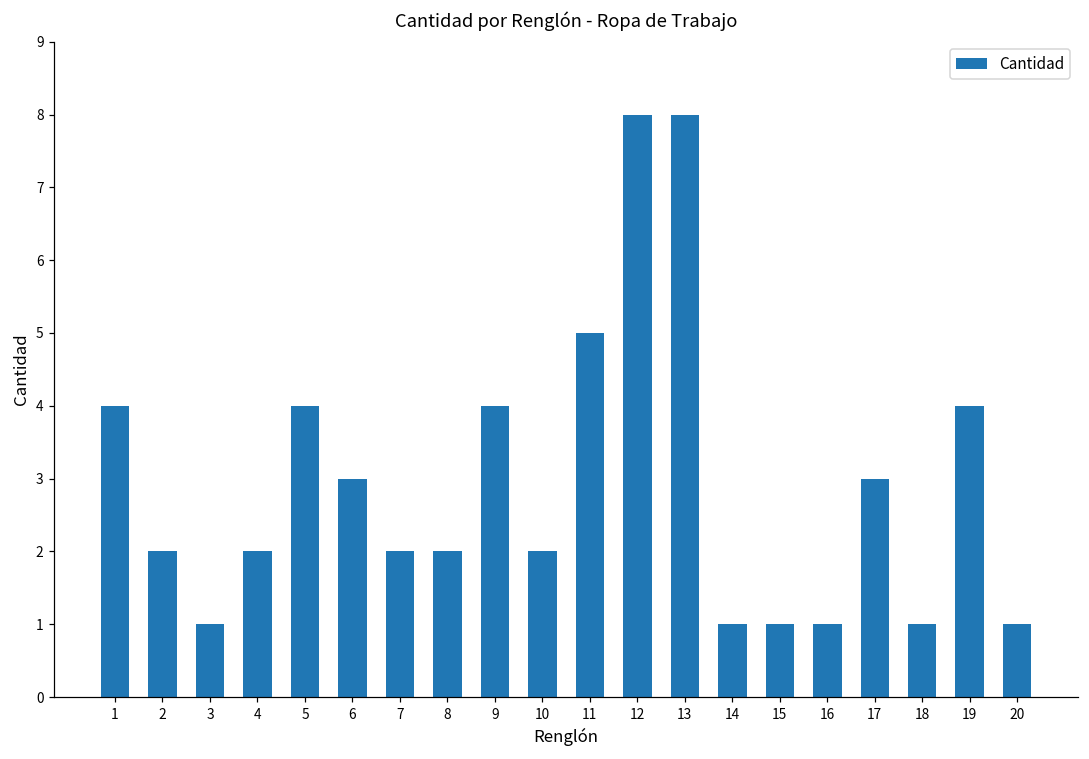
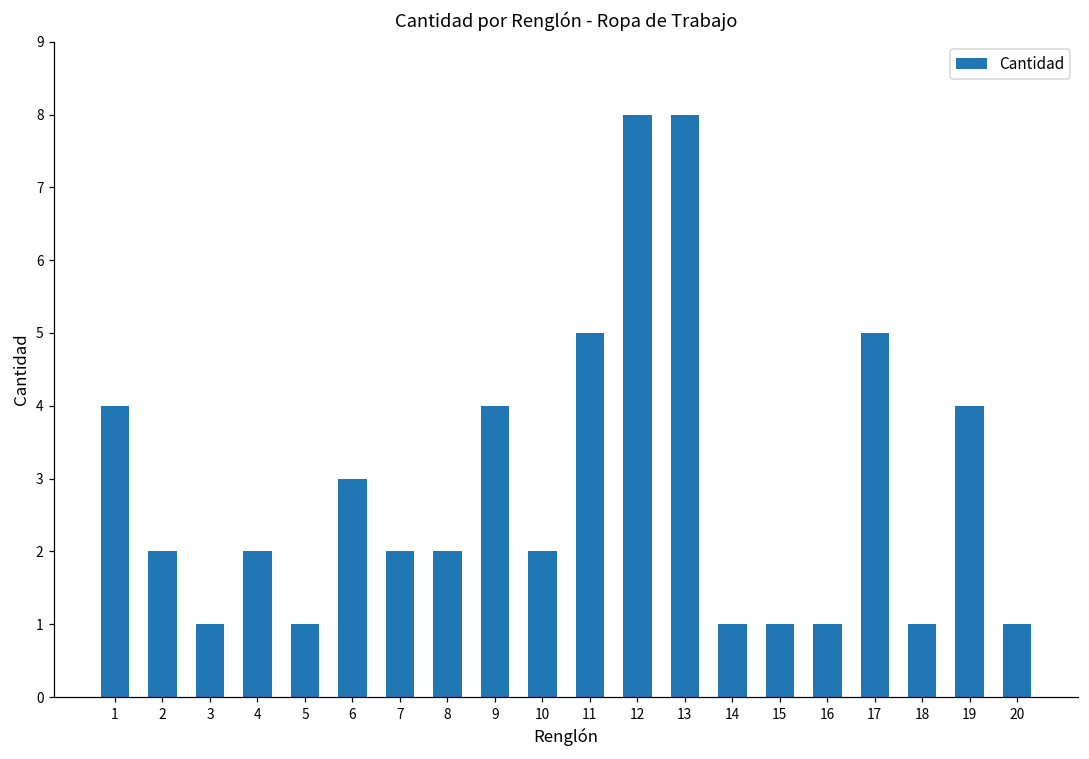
  {
    "1": 4,
    "2": 2,
    "3": 1,
    "4": 2,
-   "5": 4,
+   "5": 1,
    "6": 3,
    "7": 2,
    "8": 2,
    "9": 4,
    "10": 2,
    "11": 5,
    "12": 8,
    "13": 8,
    "14": 1,
    "15": 1,
    "16": 1,
-   "17": 3,
+   "17": 5,
    "18": 1,
    "19": 4,
    "20": 1
  }
